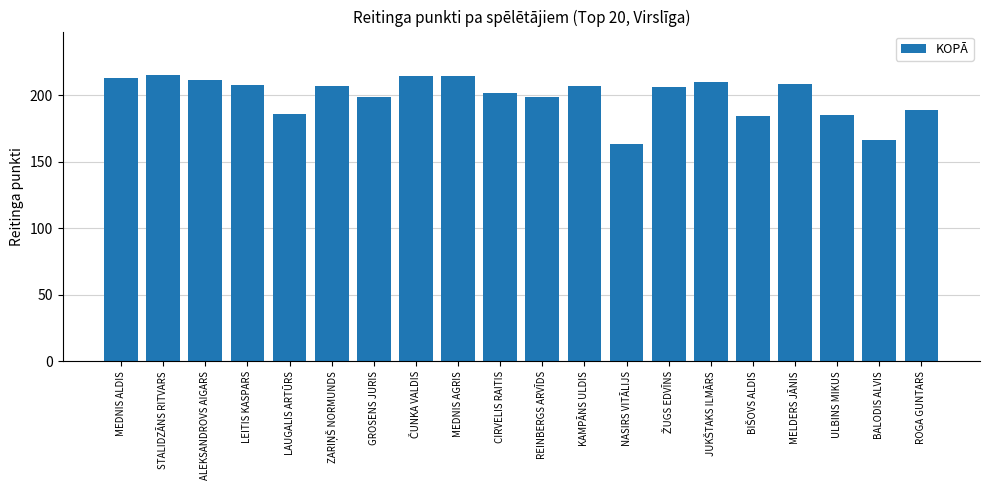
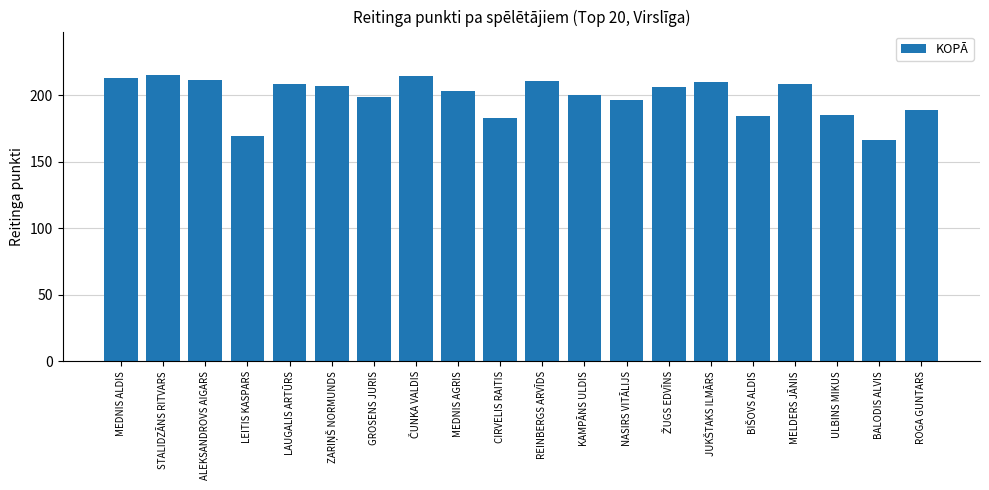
  {
    "MEDNIS ALDIS": 213,
    "STALIDZĀNS RITVARS": 216,
    "ALEKSANDROVS AIGARS": 212,
-   "LEITIS KASPARS": 208,
-   "LAUGALIS ARTŪRS": 186,
+   "LEITIS KASPARS": 170,
+   "LAUGALIS ARTŪRS": 208,
    "ZARIŅŠ NORMUNDS": 207,
    "GROSENS JURIS": 199,
    "ČUNKA VALDIS": 214,
-   "MEDNIS AGRIS": 214,
-   "CIRVELIS RAITIS": 202,
-   "REINBERGS ARVĪDS": 199,
-   "KAMPĀNS ULDIS": 207,
-   "NASIRS VITĀLIJS": 163,
+   "MEDNIS AGRIS": 204,
+   "CIRVELIS RAITIS": 183,
+   "REINBERGS ARVĪDS": 210,
+   "KAMPĀNS ULDIS": 200,
+   "NASIRS VITĀLIJS": 196,
    "ŽUGS EDVĪNS": 206,
    "JUKŠTAKS ILMĀRS": 210,
    "BIŠOVS ALDIS": 185,
    "MELDERS JĀNIS": 209,
    "ULBINS MIKUS": 186,
    "BALODIS ALVIS": 166,
    "ROGA GUNTARS": 189
  }
